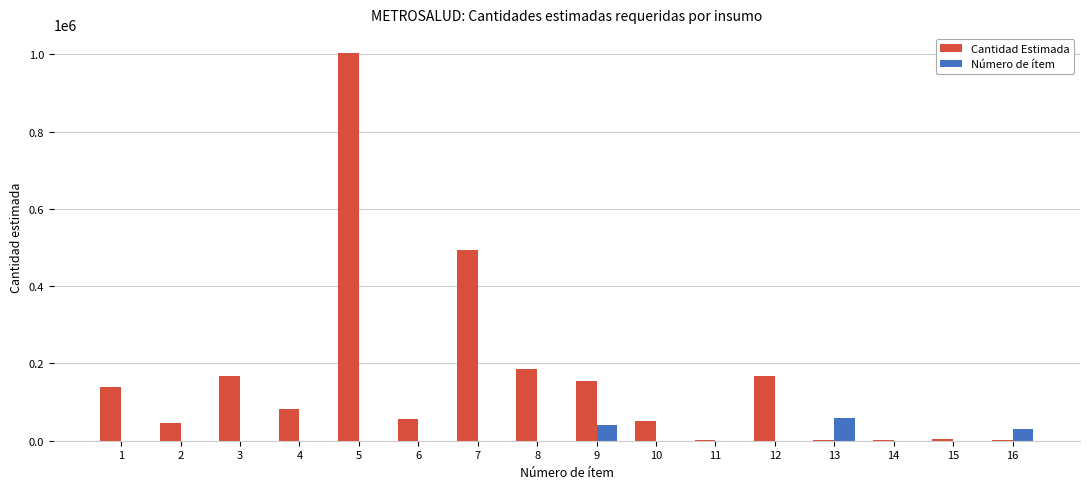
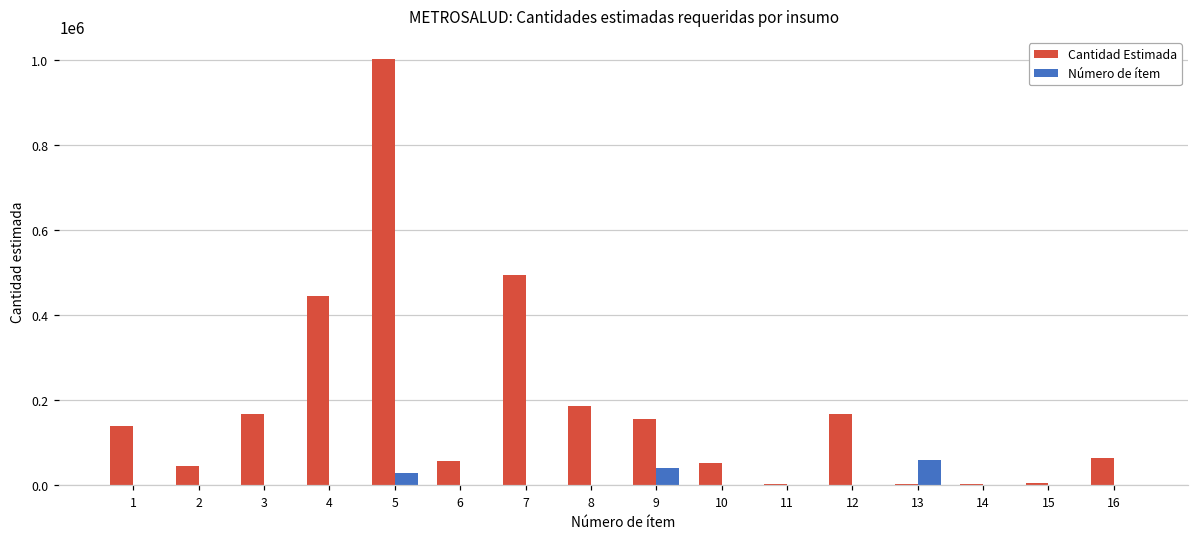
  {
    "Cantidad Estimada": {
      "1": 140000,
      "2": 50000,
      "3": 170000,
-     "4": 80000,
+     "4": 450000,
      "5": 1000000,
      "6": 60000,
      "7": 490000,
      "8": 190000,
      "9": 160000,
      "10": 50000,
      "12": 170000,
-     "16": 0
+     "16": 60000
    },
    "Número de ítem": {
-     "5": 0,
+     "5": 30000,
      "9": 40000,
      "13": 60000,
-     "16": 30000
+     "16": 0
    }
  }
